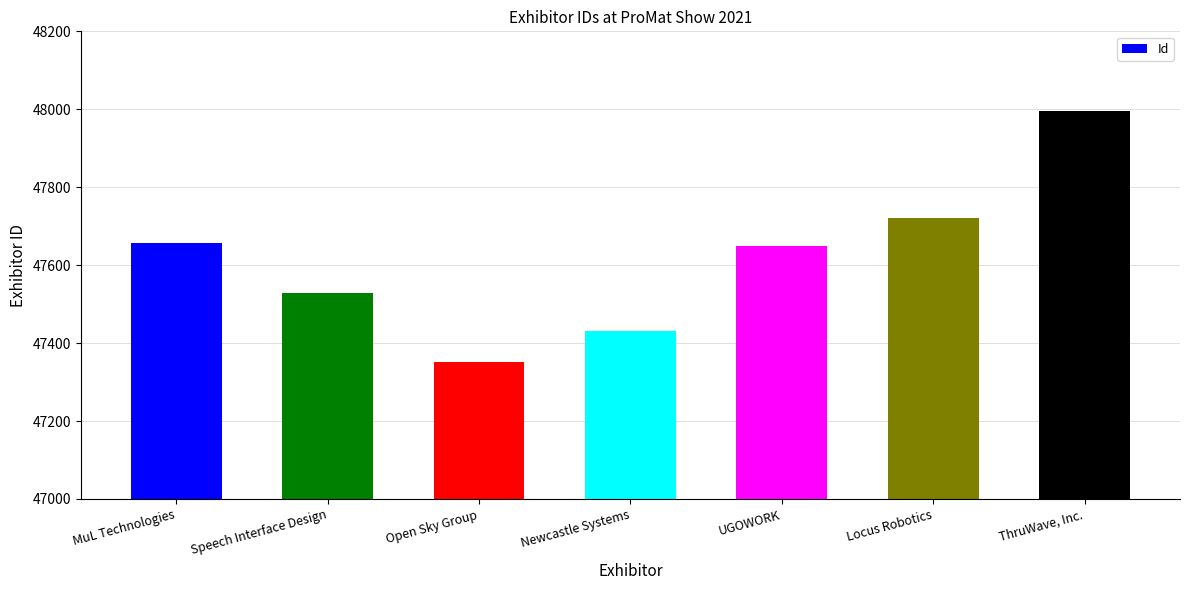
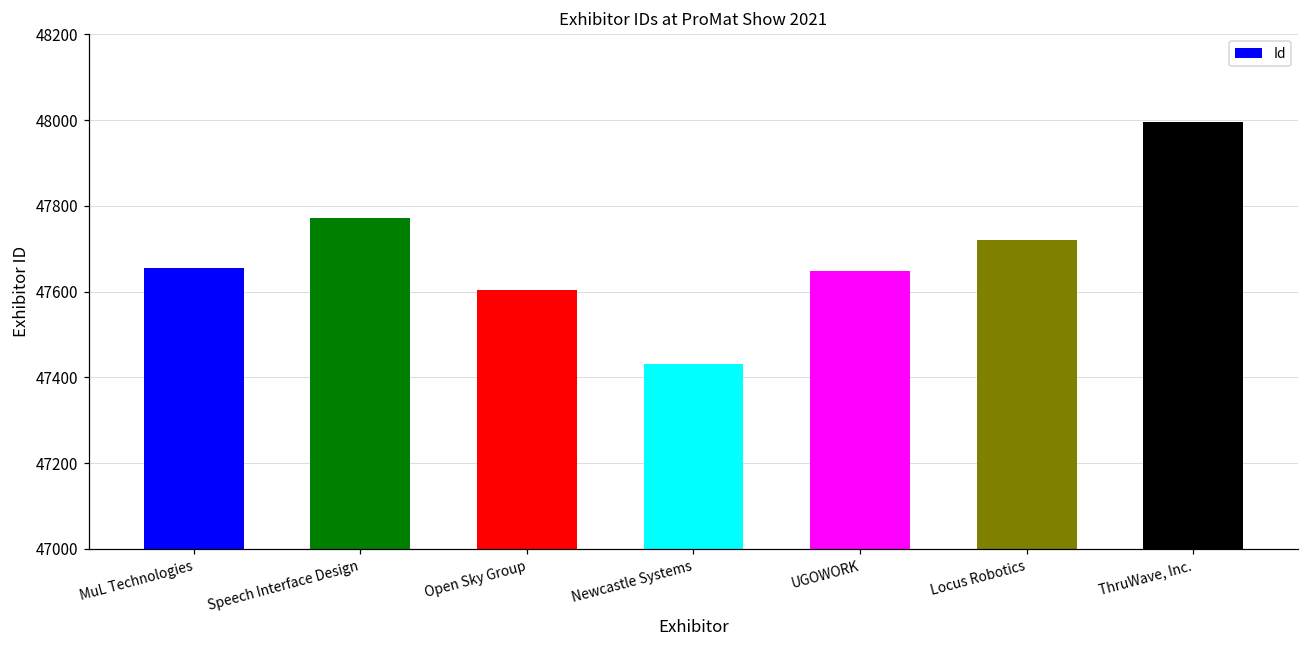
  {
    "MuL Technologies": 47660,
-   "Speech Interface Design": 47530,
-   "Open Sky Group": 47350,
+   "Speech Interface Design": 47770,
+   "Open Sky Group": 47600,
    "Newcastle Systems": 47430,
    "UGOWORK": 47650,
    "Locus Robotics": 47720,
    "ThruWave, Inc.": 48000
  }
